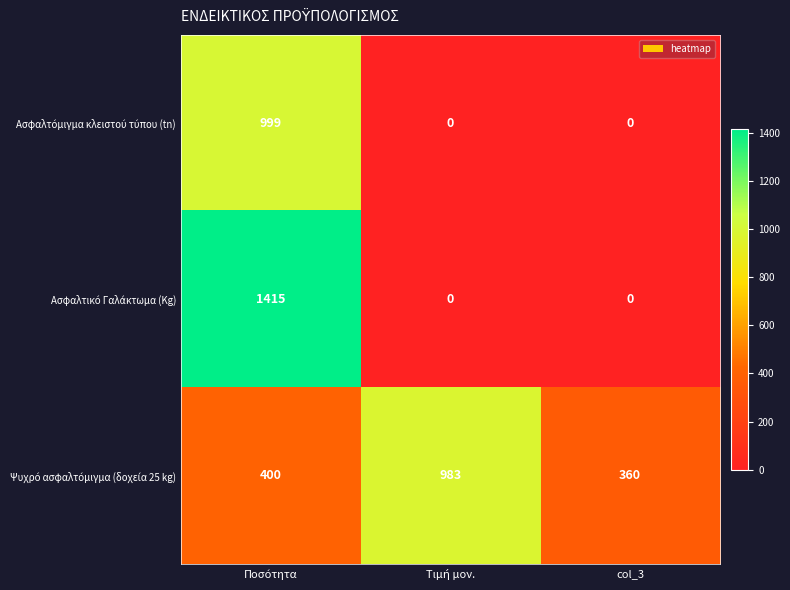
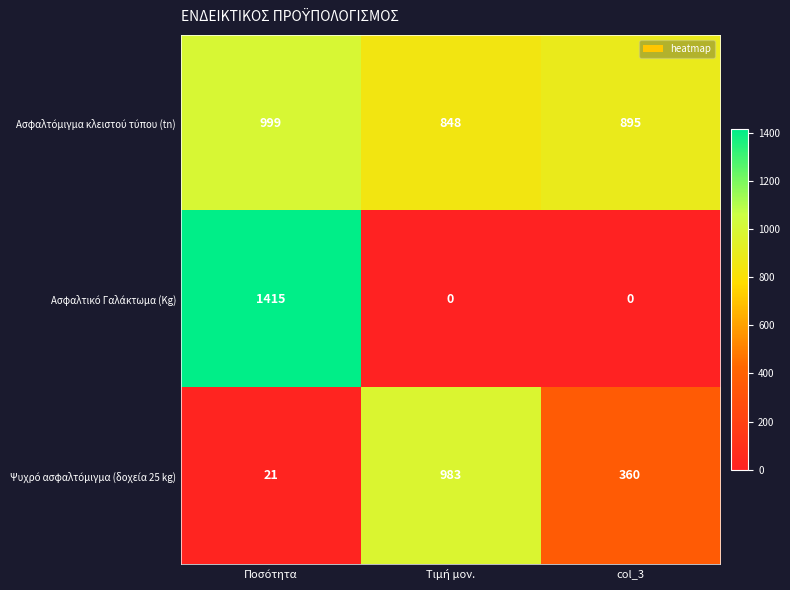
  {
    "Ασφαλτόμιγμα κλειστού τύπου (tn)": {
      "Ποσότητα": 999,
-     "Τιμή μον.": 0,
-     "col_3": 0
+     "Τιμή μον.": 848,
+     "col_3": 895
    },
    "Ασφαλτικό Γαλάκτωμα (Kg)": {
      "Ποσότητα": 1415,
      "Τιμή μον.": 0,
      "col_3": 0
    },
    "Ψυχρό ασφαλτόμιγμα (δοχεία 25 kg)": {
-     "Ποσότητα": 400,
+     "Ποσότητα": 21,
      "Τιμή μον.": 983,
      "col_3": 360
    }
  }
